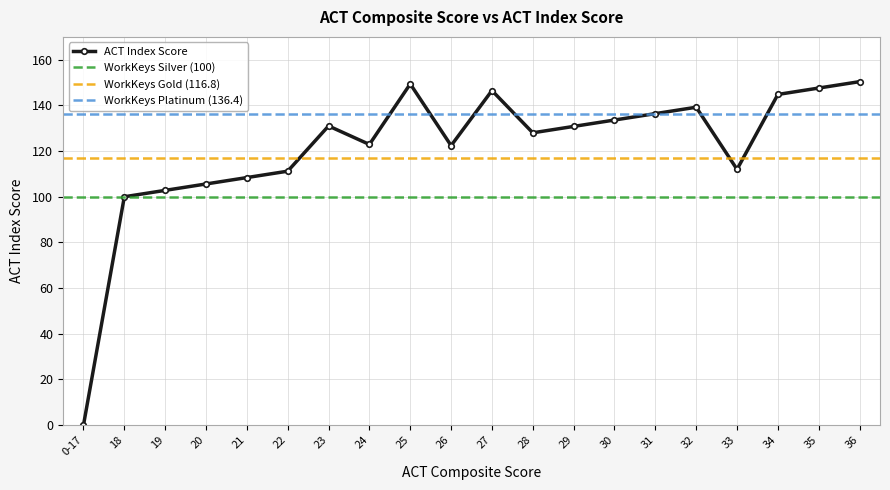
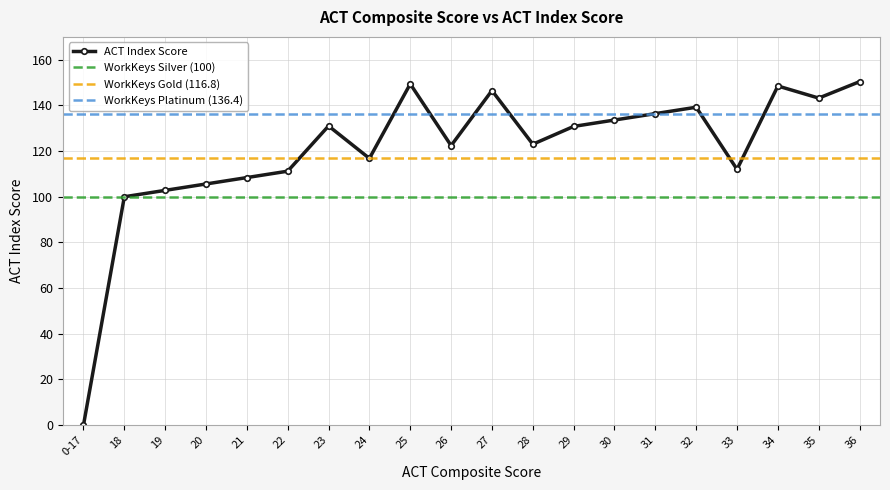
  {
    "0-17": 0,
    "18": 100,
    "19": 103,
    "20": 106,
    "21": 108,
    "22": 111,
    "23": 131,
-   "24": 123,
+   "24": 117,
    "25": 149,
    "26": 122,
    "27": 147,
-   "28": 128,
+   "28": 123,
    "29": 131,
    "30": 134,
    "31": 136,
    "32": 139,
    "33": 112,
-   "34": 145,
-   "35": 148,
+   "34": 149,
+   "35": 143,
    "36": 150
  }
